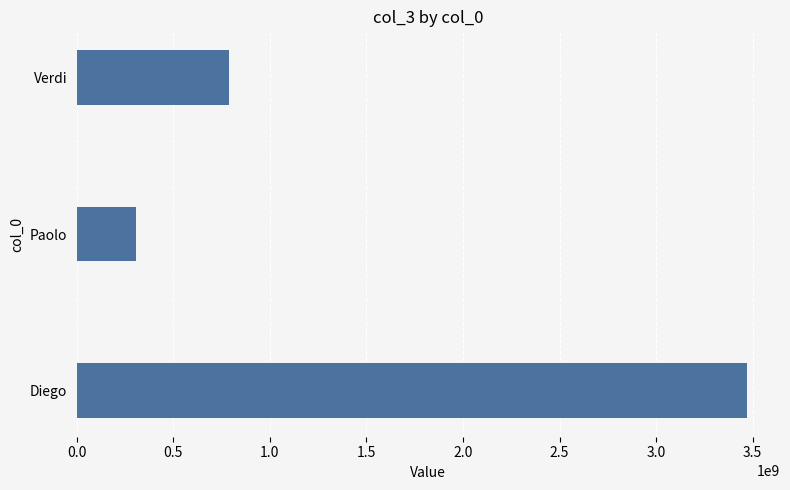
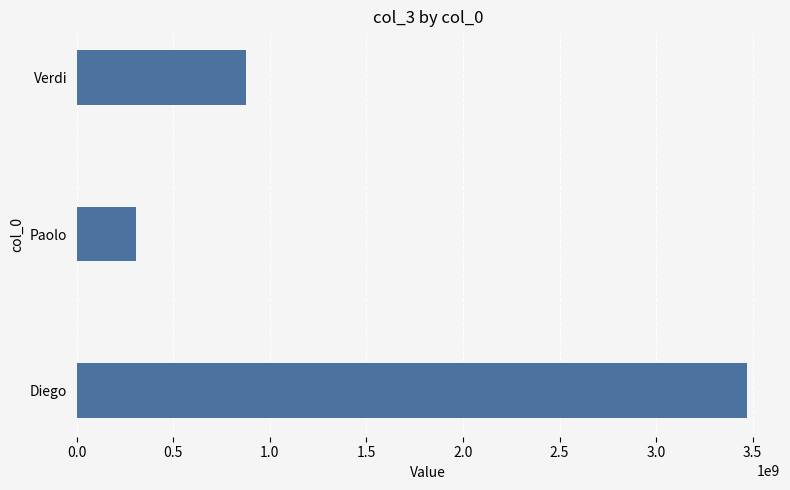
  {
-   "Verdi": 790000000,
+   "Verdi": 880000000,
    "Paolo": 310000000,
    "Diego": 3470000000
  }
